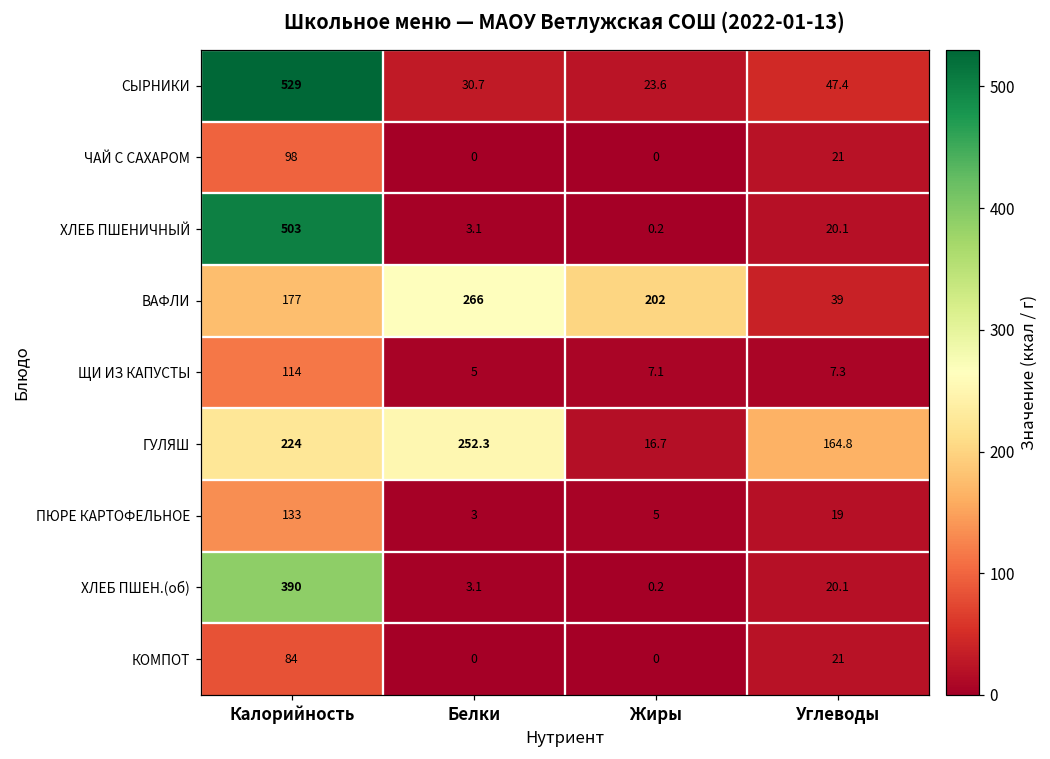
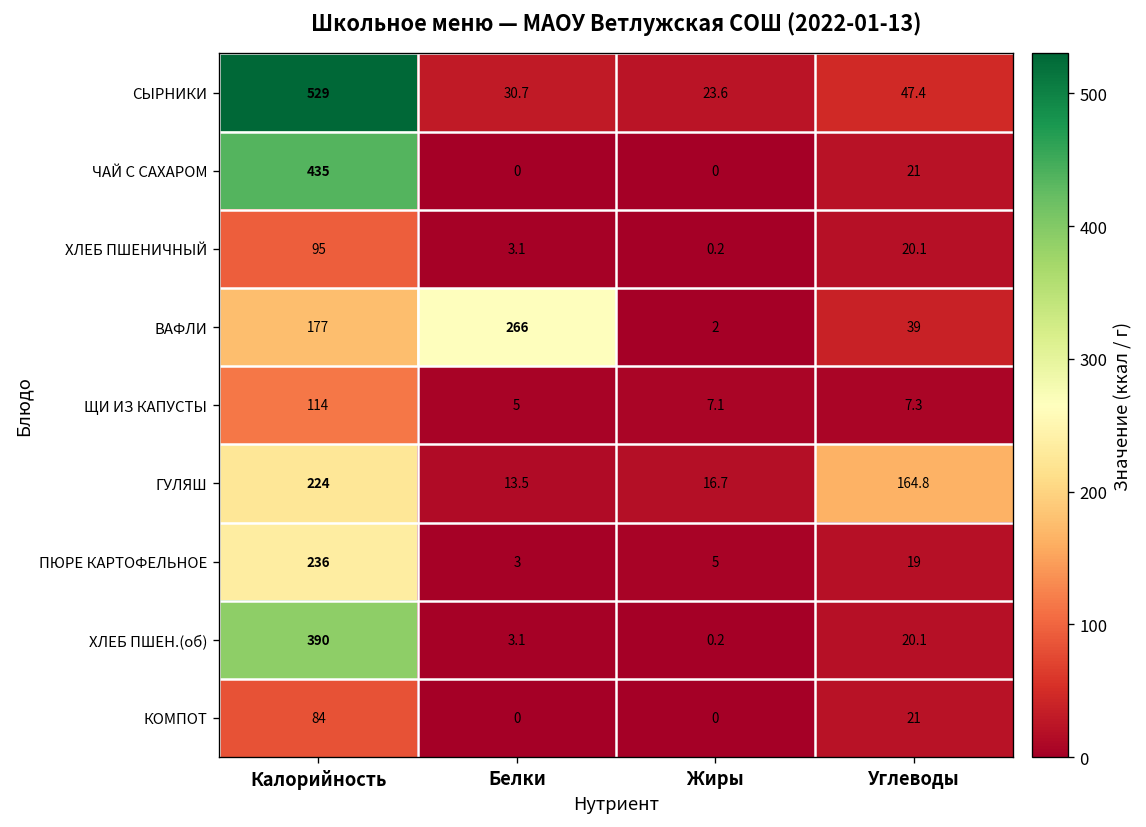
  {
    "СЫРНИКИ": {
      "Калорийность": 529,
      "Белки": 30.7,
      "Жиры": 23.6,
      "Углеводы": 47.4
    },
    "ЧАЙ С САХАРОМ": {
-     "Калорийность": 98,
+     "Калорийность": 435,
      "Белки": 0,
      "Жиры": 0,
      "Углеводы": 21
    },
    "ХЛЕБ ПШЕНИЧНЫЙ": {
-     "Калорийность": 503,
+     "Калорийность": 95,
      "Белки": 3.1,
      "Жиры": 0.2,
      "Углеводы": 20.1
    },
    "ВАФЛИ": {
      "Калорийность": 177,
      "Белки": 266,
-     "Жиры": 202,
+     "Жиры": 2,
      "Углеводы": 39
    },
    "ЩИ ИЗ КАПУСТЫ": {
      "Калорийность": 114,
      "Белки": 5,
      "Жиры": 7.1,
      "Углеводы": 7.3
    },
    "ГУЛЯШ": {
      "Калорийность": 224,
-     "Белки": 252.3,
+     "Белки": 13.5,
      "Жиры": 16.7,
      "Углеводы": 164.8
    },
    "ПЮРЕ КАРТОФЕЛЬНОЕ": {
-     "Калорийность": 133,
+     "Калорийность": 236,
      "Белки": 3,
      "Жиры": 5,
      "Углеводы": 19
    },
    "ХЛЕБ ПШЕН.(об)": {
      "Калорийность": 390,
      "Белки": 3.1,
      "Жиры": 0.2,
      "Углеводы": 20.1
    },
    "КОМПОТ": {
      "Калорийность": 84,
      "Белки": 0,
      "Жиры": 0,
      "Углеводы": 21
    }
  }
